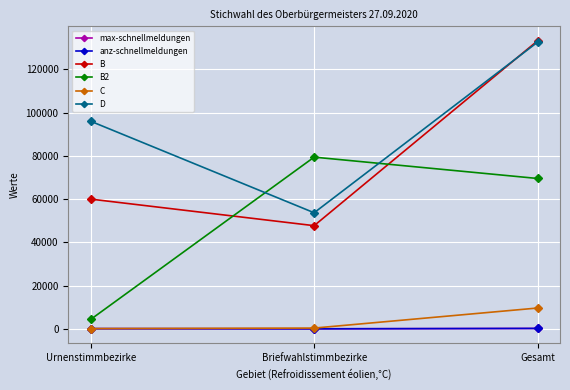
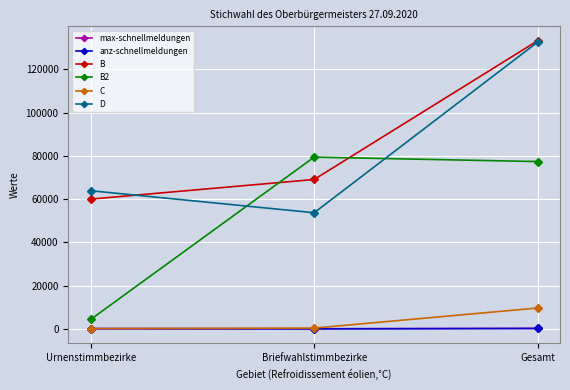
  {
    "anz-schnellmeldungen": {
      "Gesamt": 0
    },
    "B": {
      "Urnenstimmbezirke": 60000,
-     "Briefwahlstimmbezirke": 48000
+     "Briefwahlstimmbezirke": 69000
    },
    "B2": {
      "Urnenstimmbezirke": 4000,
      "Briefwahlstimmbezirke": 79000,
-     "Gesamt": 70000
+     "Gesamt": 77000
    },
    "C": {
      "Gesamt": 10000
    },
    "D": {
-     "Urnenstimmbezirke": 96000,
+     "Urnenstimmbezirke": 64000,
      "Briefwahlstimmbezirke": 54000
    }
  }
